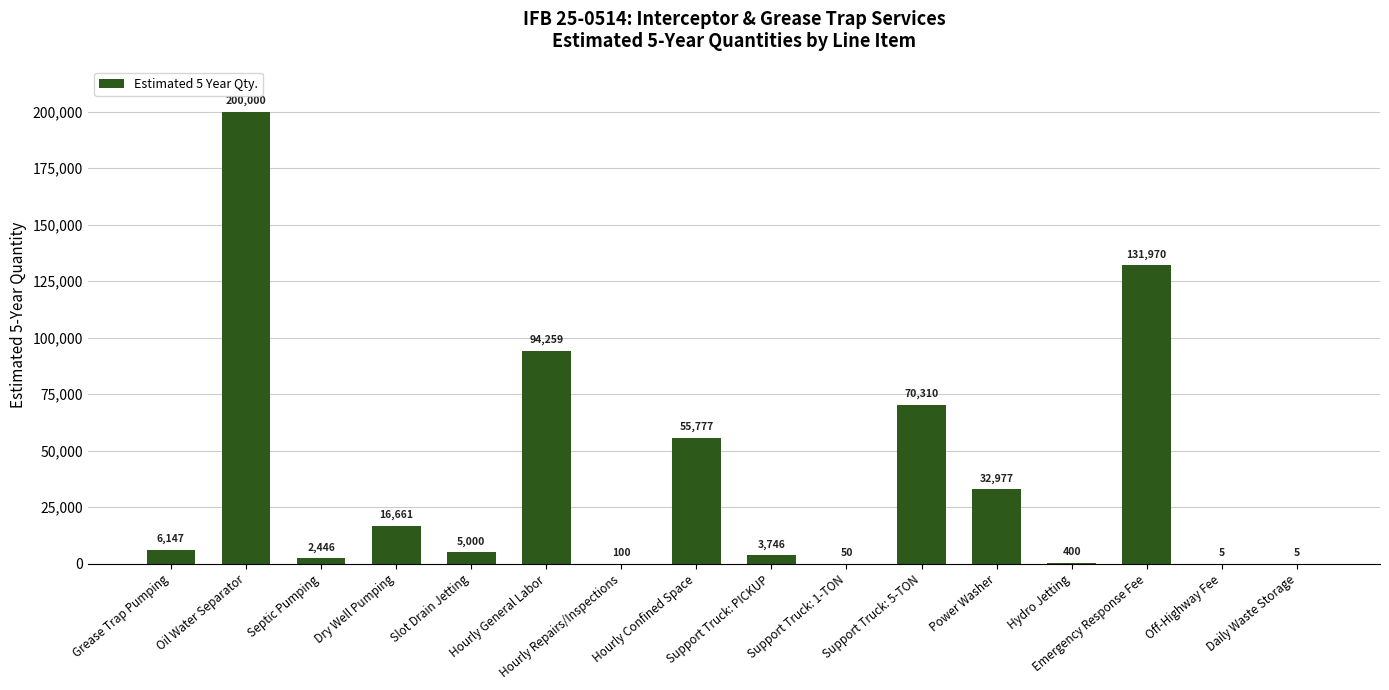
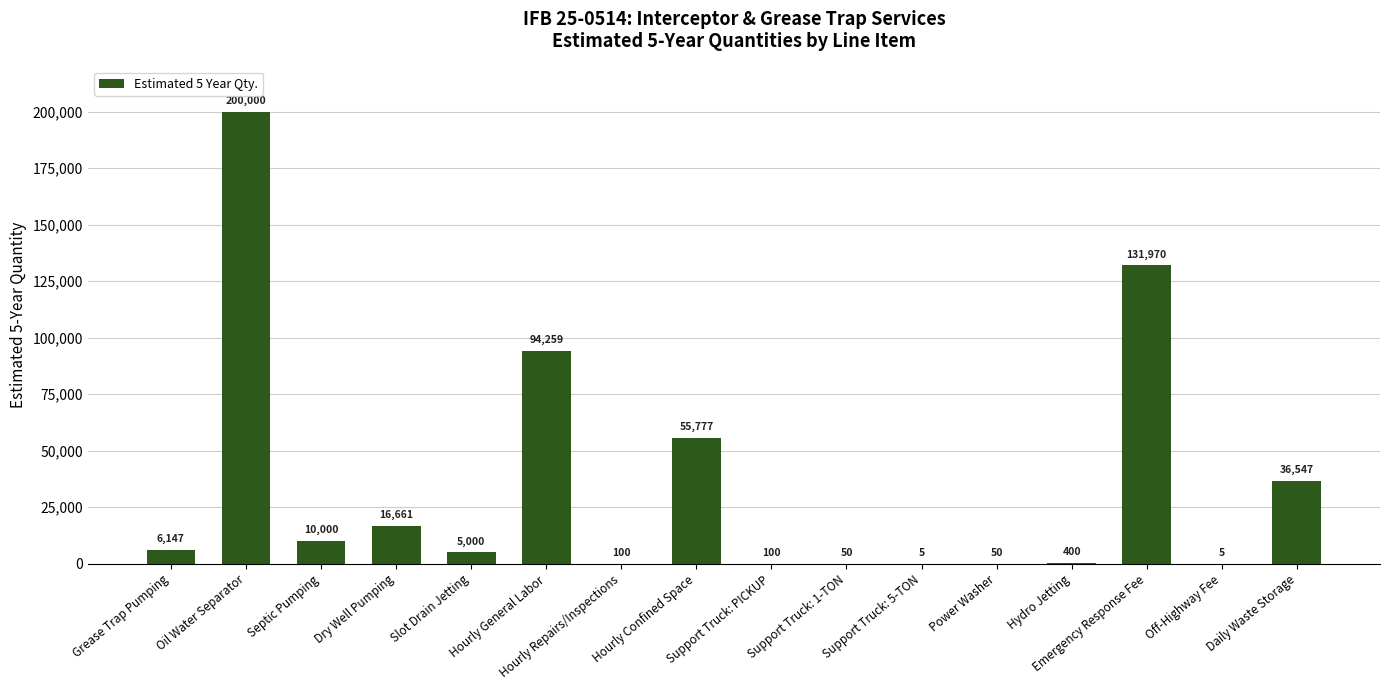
  {
    "Grease Trap Pumping": "6,147",
    "Oil Water Separator": "200,000",
-   "Septic Pumping": "2,446",
+   "Septic Pumping": "10,000",
    "Dry Well Pumping": "16,661",
    "Slot Drain Jetting": "5,000",
    "Hourly General Labor": "94,259",
    "Hourly Repairs/Inspections": "100",
    "Hourly Confined Space": "55,777",
-   "Support Truck: PICKUP": "3,746",
+   "Support Truck: PICKUP": "100",
    "Support Truck: 1-TON": "50",
-   "Support Truck: 5-TON": "70,310",
-   "Power Washer": "32,977",
+   "Support Truck: 5-TON": "5",
+   "Power Washer": "50",
    "Hydro Jetting": "400",
    "Emergency Response Fee": "131,970",
    "Off-Highway Fee": "5",
-   "Daily Waste Storage": "5"
+   "Daily Waste Storage": "36,547"
  }
